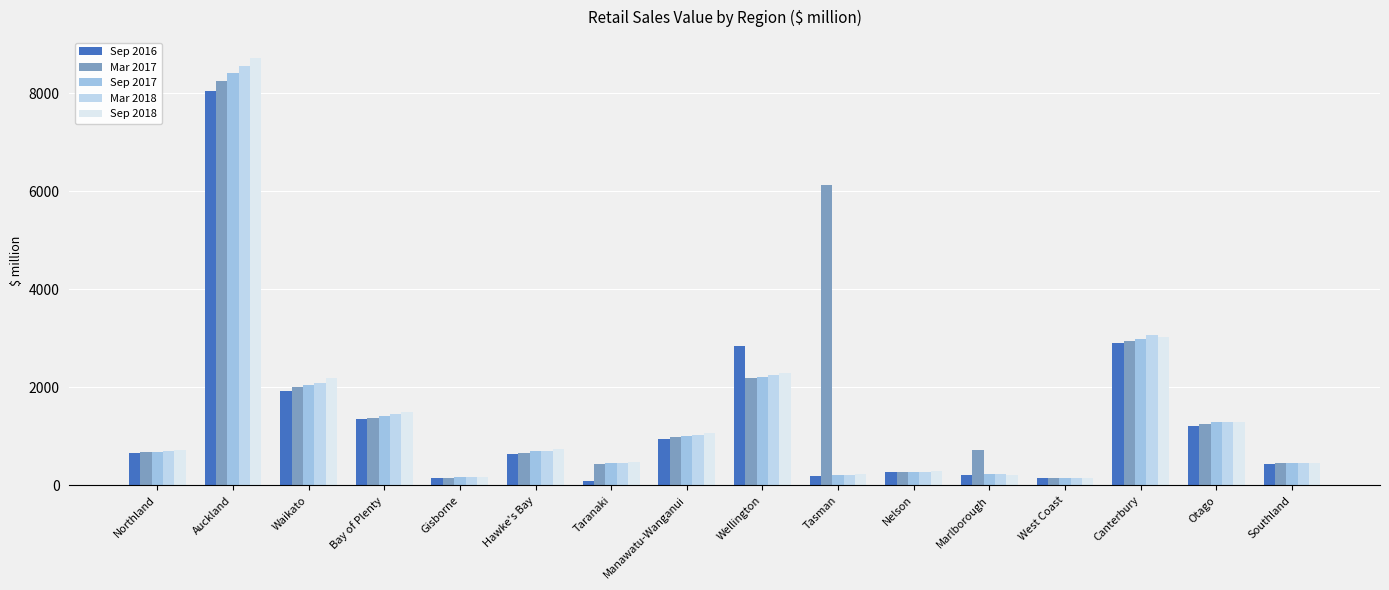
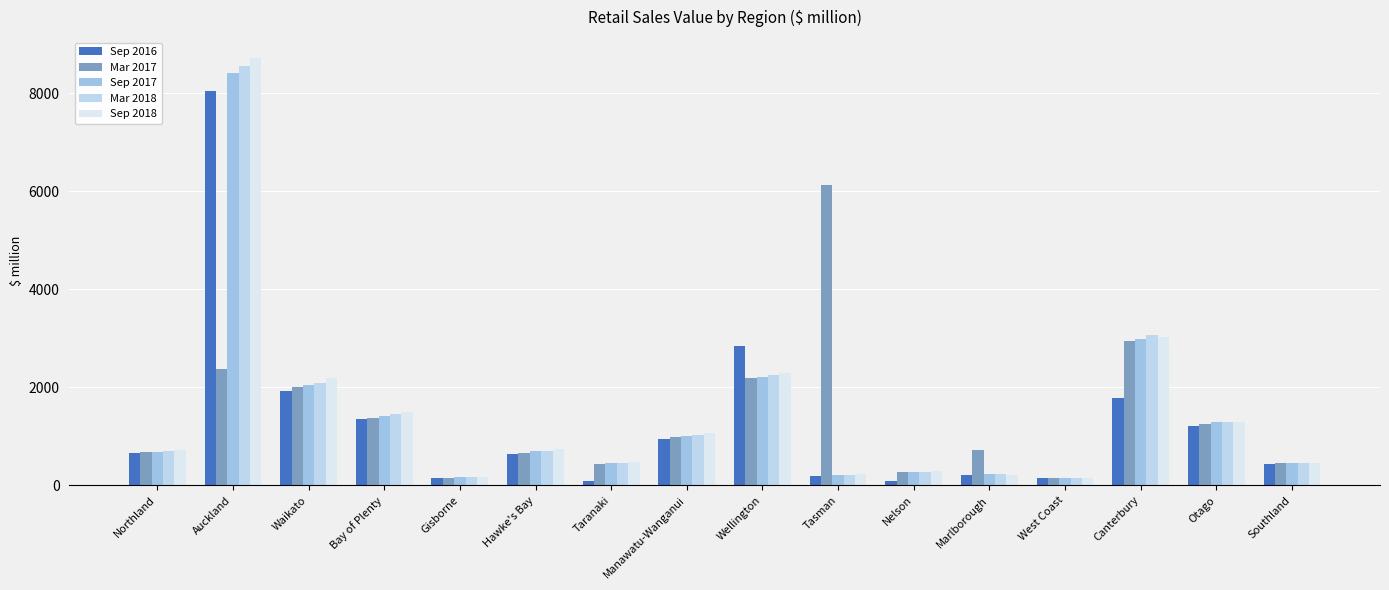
  {
    "Sep 2016": {
      "Northland": 700,
      "Auckland": 8000,
      "Waikato": 1900,
      "Bay of Plenty": 1400,
      "Gisborne": 200,
      "Hawke's Bay": 600,
      "Taranaki": 100,
      "Manawatu-Wanganui": 1000,
      "Wellington": 2800,
      "Tasman": 200,
-     "Nelson": 300,
+     "Nelson": 100,
      "Marlborough": 200,
      "West Coast": 200,
-     "Canterbury": 2900,
+     "Canterbury": 1800,
      "Otago": 1200,
      "Southland": 400
    },
    "Mar 2017": {
      "Northland": 700,
-     "Auckland": 8300,
+     "Auckland": 2400,
      "Waikato": 2000,
      "Bay of Plenty": 1400,
      "Gisborne": 200,
      "Hawke's Bay": 700,
      "Taranaki": 400,
      "Manawatu-Wanganui": 1000,
      "Wellington": 2200,
      "Tasman": 6100,
      "Nelson": 300,
      "Marlborough": 700,
      "West Coast": 200,
      "Canterbury": 2900,
      "Otago": 1200,
      "Southland": 400
    }
  }
